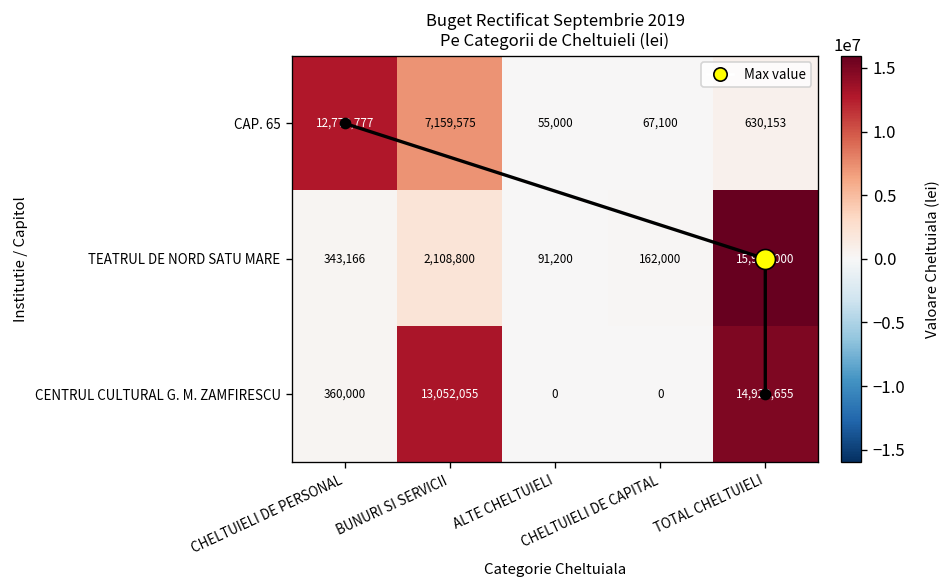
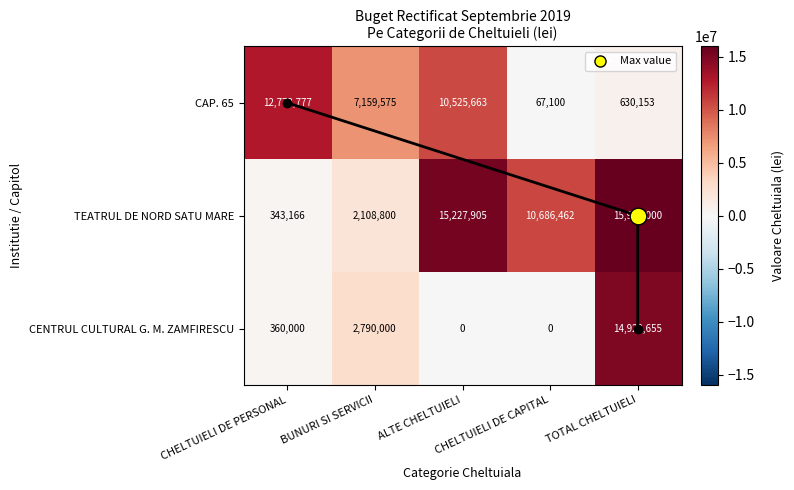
  {
    "CAP. 65": {
      "BUNURI SI SERVICII": "7,159,575",
-     "ALTE CHELTUIELI": "55,000",
+     "ALTE CHELTUIELI": "10,525,663",
      "CHELTUIELI DE CAPITAL": "67,100",
      "TOTAL CHELTUIELI": "630,153"
    },
    "TEATRUL DE NORD SATU MARE": {
      "CHELTUIELI DE PERSONAL": "343,166",
      "BUNURI SI SERVICII": "2,108,800",
-     "ALTE CHELTUIELI": "91,200",
-     "CHELTUIELI DE CAPITAL": "162,000"
+     "ALTE CHELTUIELI": "15,227,905",
+     "CHELTUIELI DE CAPITAL": "10,686,462"
    },
    "CENTRUL CULTURAL G. M. ZAMFIRESCU": {
      "CHELTUIELI DE PERSONAL": "360,000",
-     "BUNURI SI SERVICII": "13,052,055",
+     "BUNURI SI SERVICII": "2,790,000",
      "ALTE CHELTUIELI": "0",
      "CHELTUIELI DE CAPITAL": "0"
    }
  }
